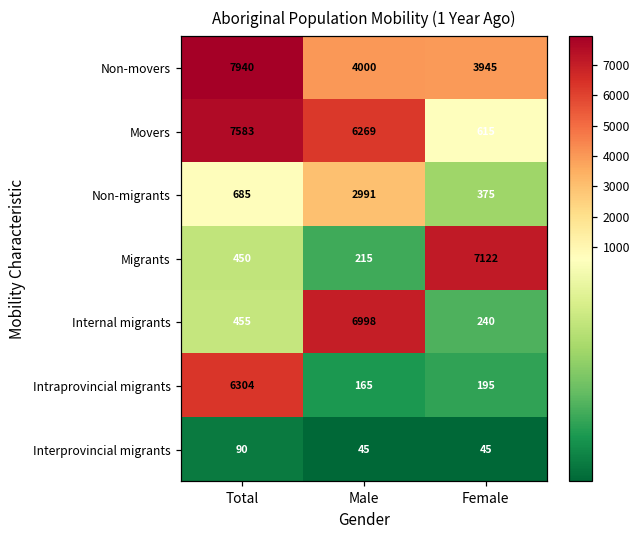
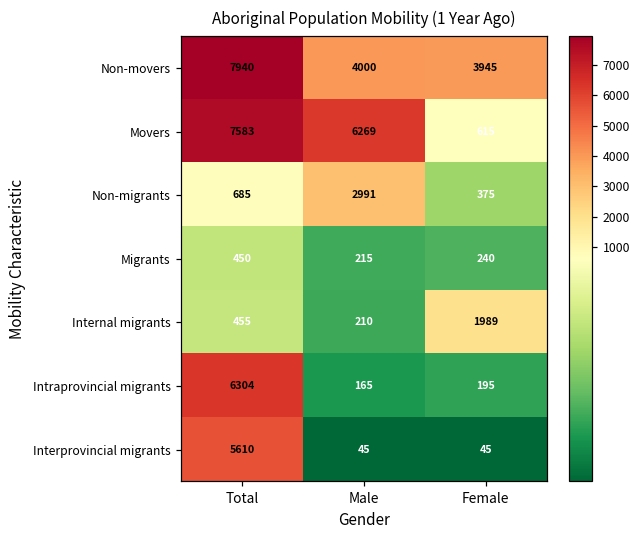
  {
    "Non-movers": {
      "Total": 7940,
      "Male": 4000,
      "Female": 3945
    },
    "Movers": {
      "Total": 7583,
      "Male": 6269,
      "Female": 615
    },
    "Non-migrants": {
      "Total": 685,
      "Male": 2991,
      "Female": 375
    },
    "Migrants": {
      "Total": 450,
      "Male": 215,
-     "Female": 7122
+     "Female": 240
    },
    "Internal migrants": {
      "Total": 455,
-     "Male": 6998,
-     "Female": 240
+     "Male": 210,
+     "Female": 1989
    },
    "Intraprovincial migrants": {
      "Total": 6304,
      "Male": 165,
      "Female": 195
    },
    "Interprovincial migrants": {
-     "Total": 90,
+     "Total": 5610,
      "Male": 45,
      "Female": 45
    }
  }
